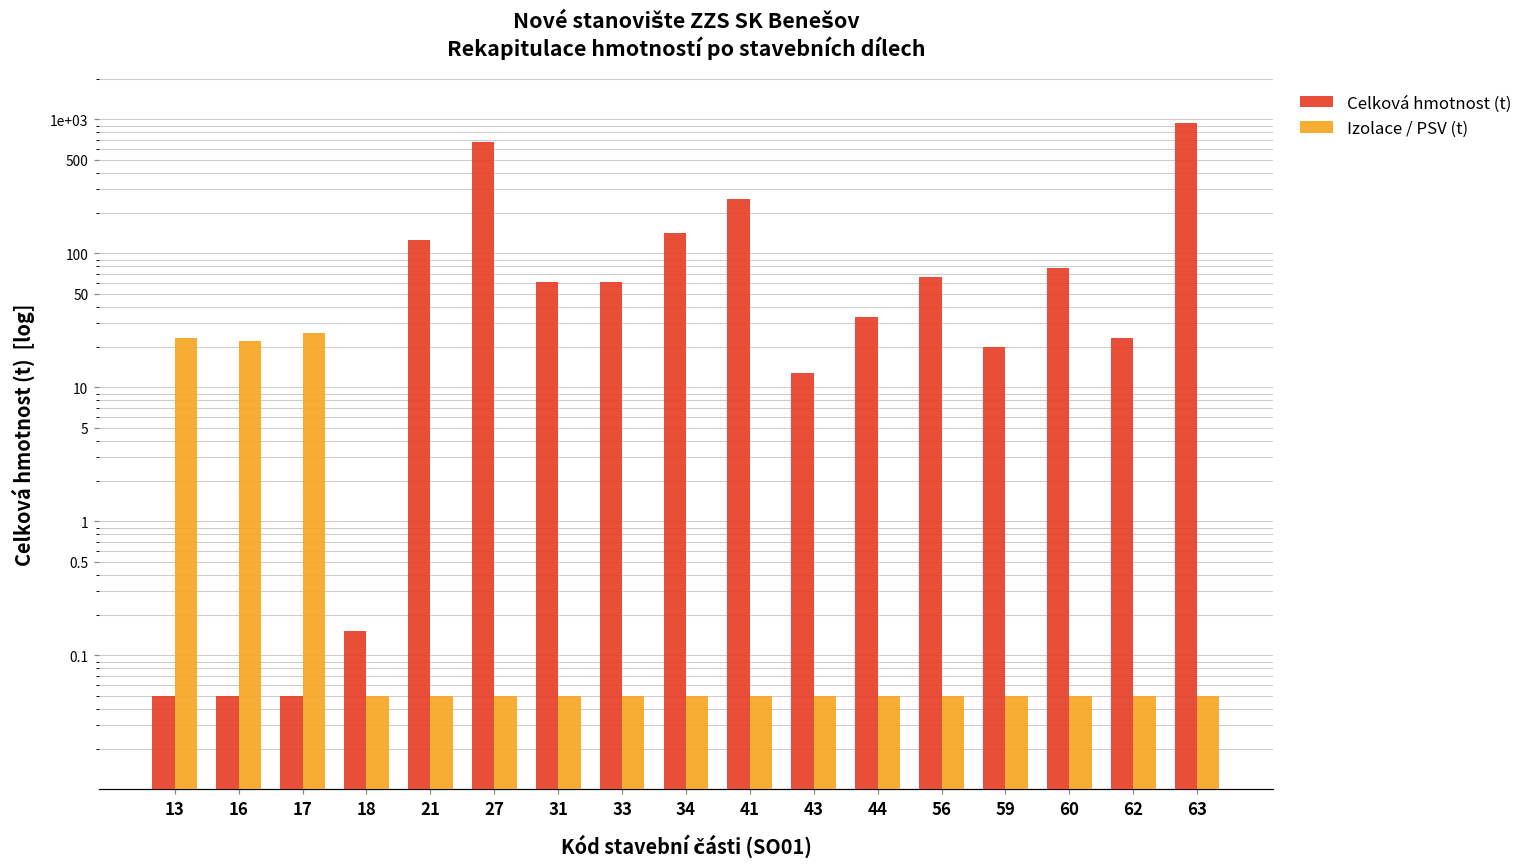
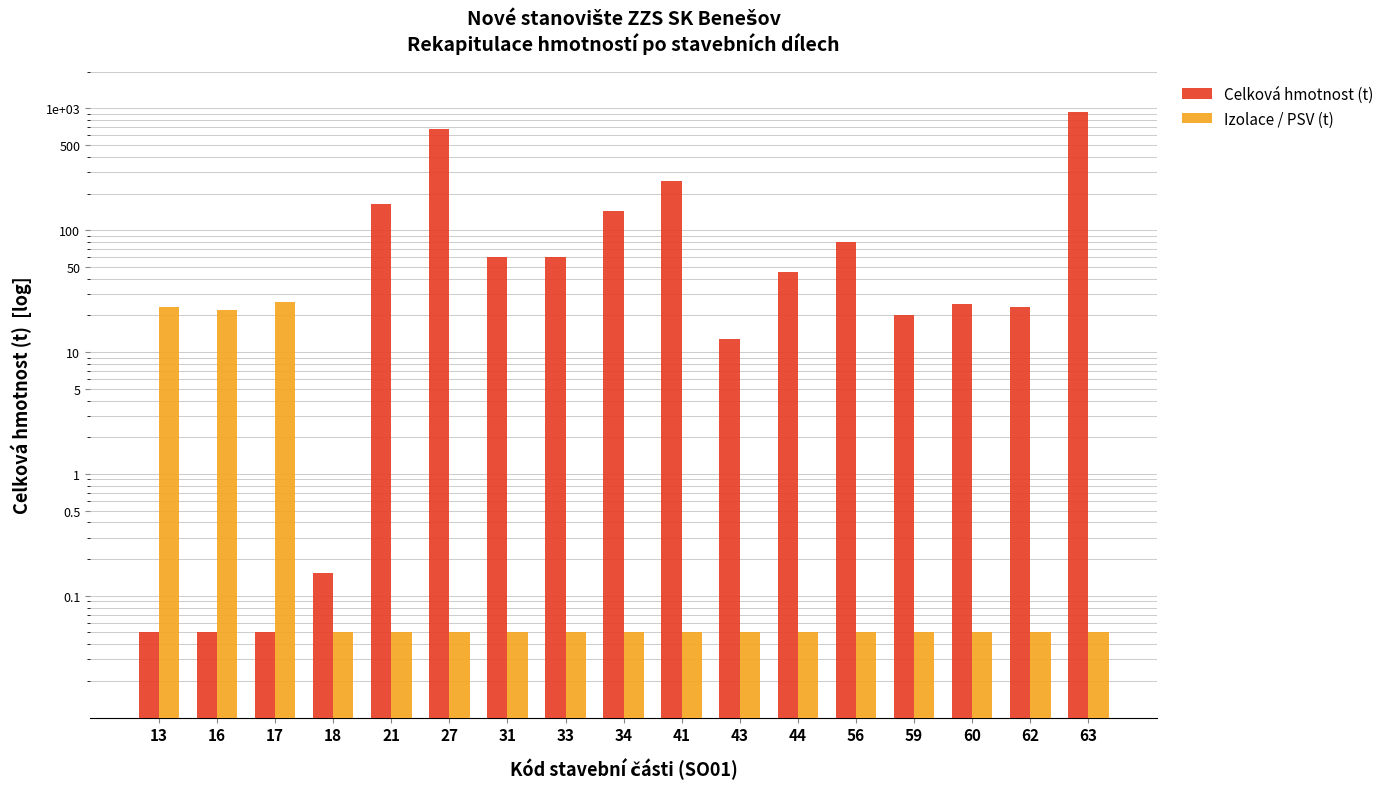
  {
    "Celková hmotnost (t)": {
      "13": 0.050,
      "16": 0.050,
      "17": 0.050,
      "18": 0.15,
-     "21": 130,
+     "21": 160,
      "27": 700,
      "31": 60,
      "33": 60,
      "34": 140,
      "41": 250,
      "43": 13,
-     "44": 33,
-     "56": 70,
+     "44": 45,
+     "56": 80,
      "59": 20,
-     "60": 80,
+     "60": 25,
      "62": 23,
      "63": 900
    },
    "Izolace / PSV (t)": {
      "13": 23,
      "16": 22,
      "17": 26,
      "18": 0.050,
      "21": 0.050,
      "27": 0.050,
      "31": 0.050,
      "33": 0.050,
      "34": 0.050,
      "41": 0.050,
      "43": 0.050,
      "44": 0.050,
      "56": 0.050,
      "59": 0.050,
      "60": 0.050,
      "62": 0.050,
      "63": 0.050
    }
  }
